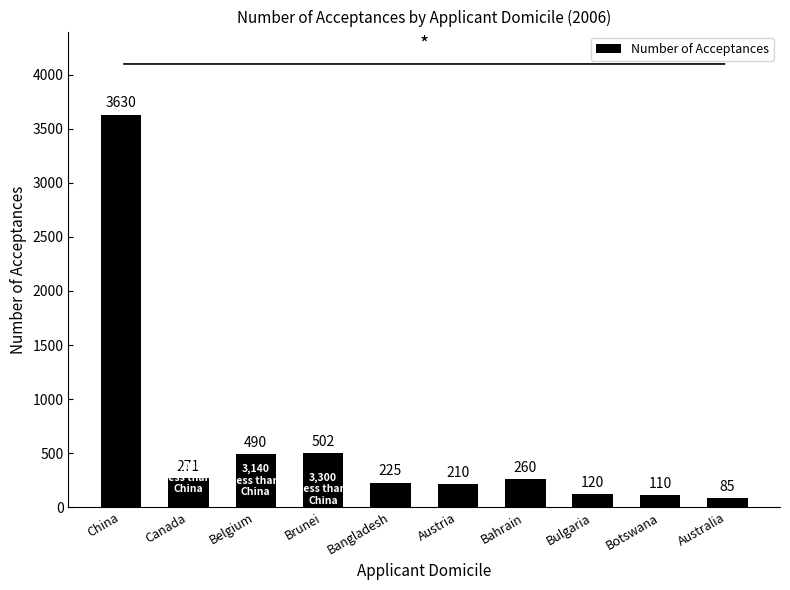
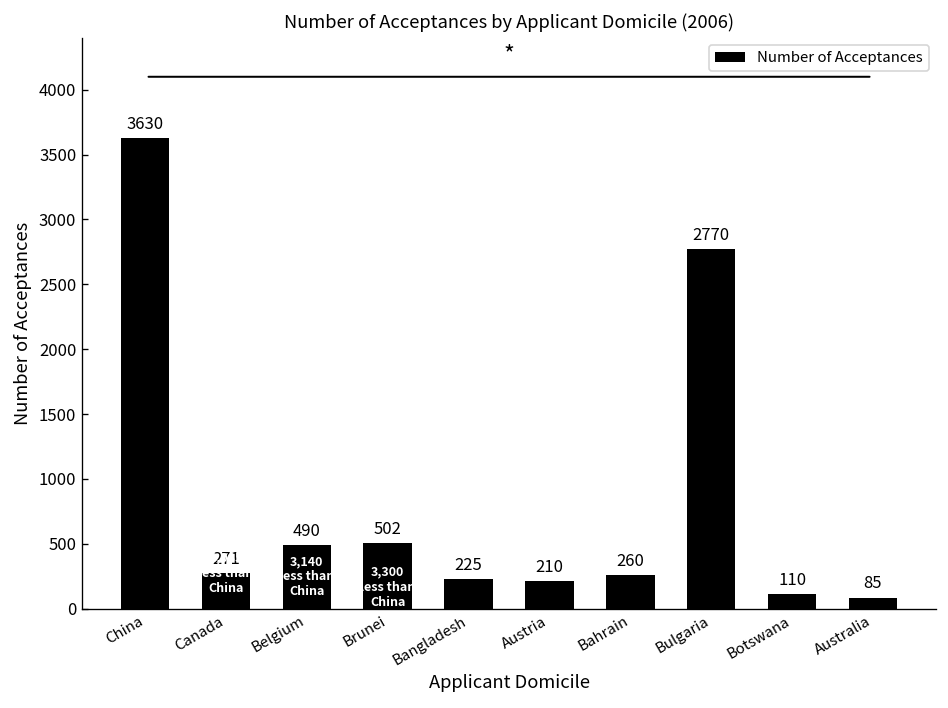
  {
    "China": 3630,
    "Canada": 271,
    "Belgium": 490,
    "Brunei": 502,
    "Bangladesh": 225,
    "Austria": 210,
    "Bahrain": 260,
-   "Bulgaria": 120,
+   "Bulgaria": 2770,
    "Botswana": 110,
    "Australia": 85
  }
